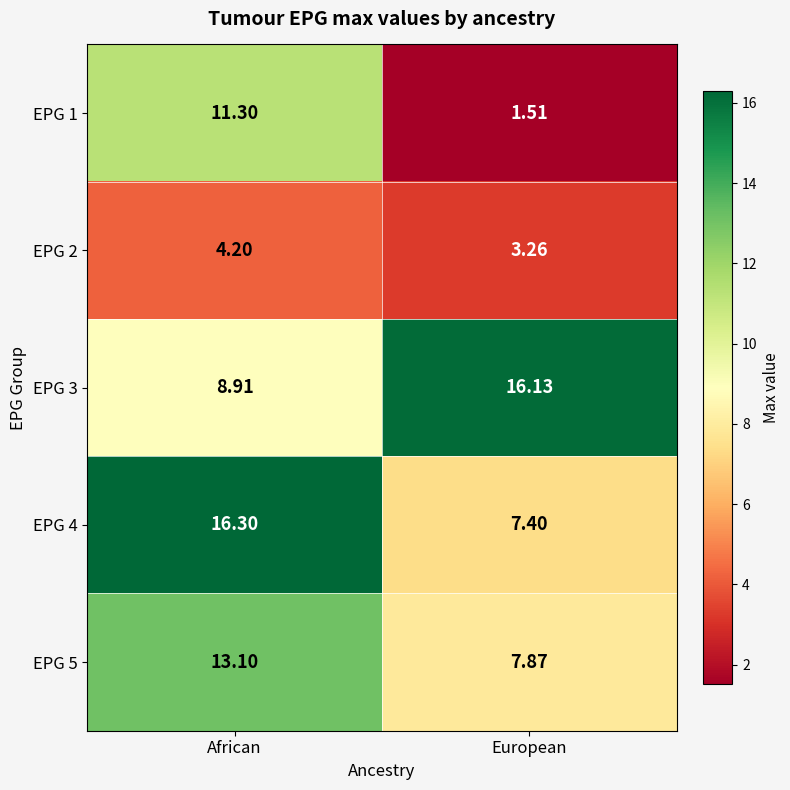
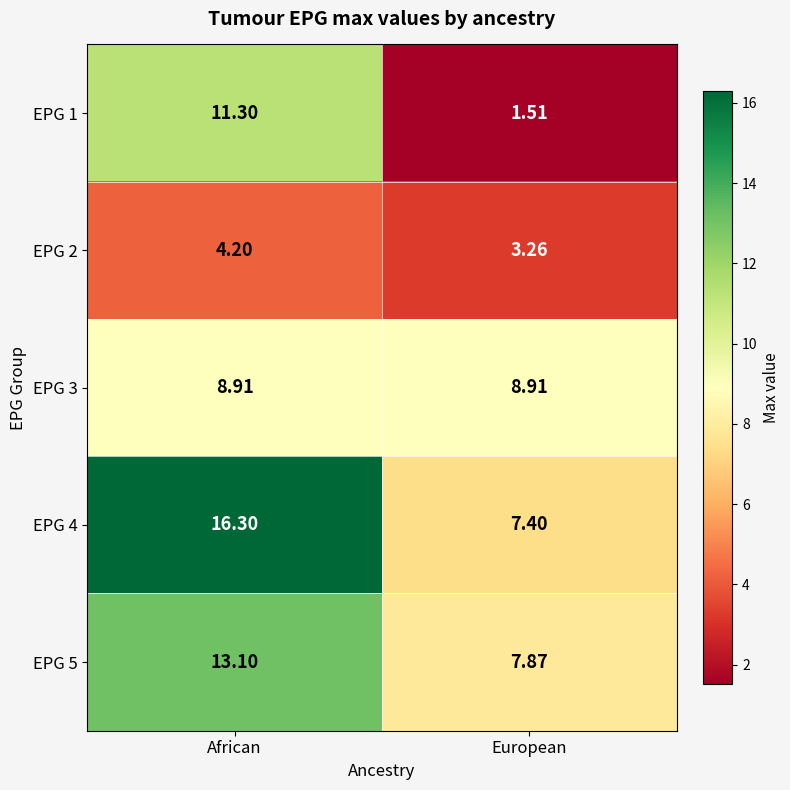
  {
    "EPG 1": {
      "African": 11.30,
      "European": 1.51
    },
    "EPG 2": {
      "African": 4.20,
      "European": 3.26
    },
    "EPG 3": {
      "African": 8.91,
-     "European": 16.13
+     "European": 8.91
    },
    "EPG 4": {
      "African": 16.30,
      "European": 7.40
    },
    "EPG 5": {
      "African": 13.10,
      "European": 7.87
    }
  }
